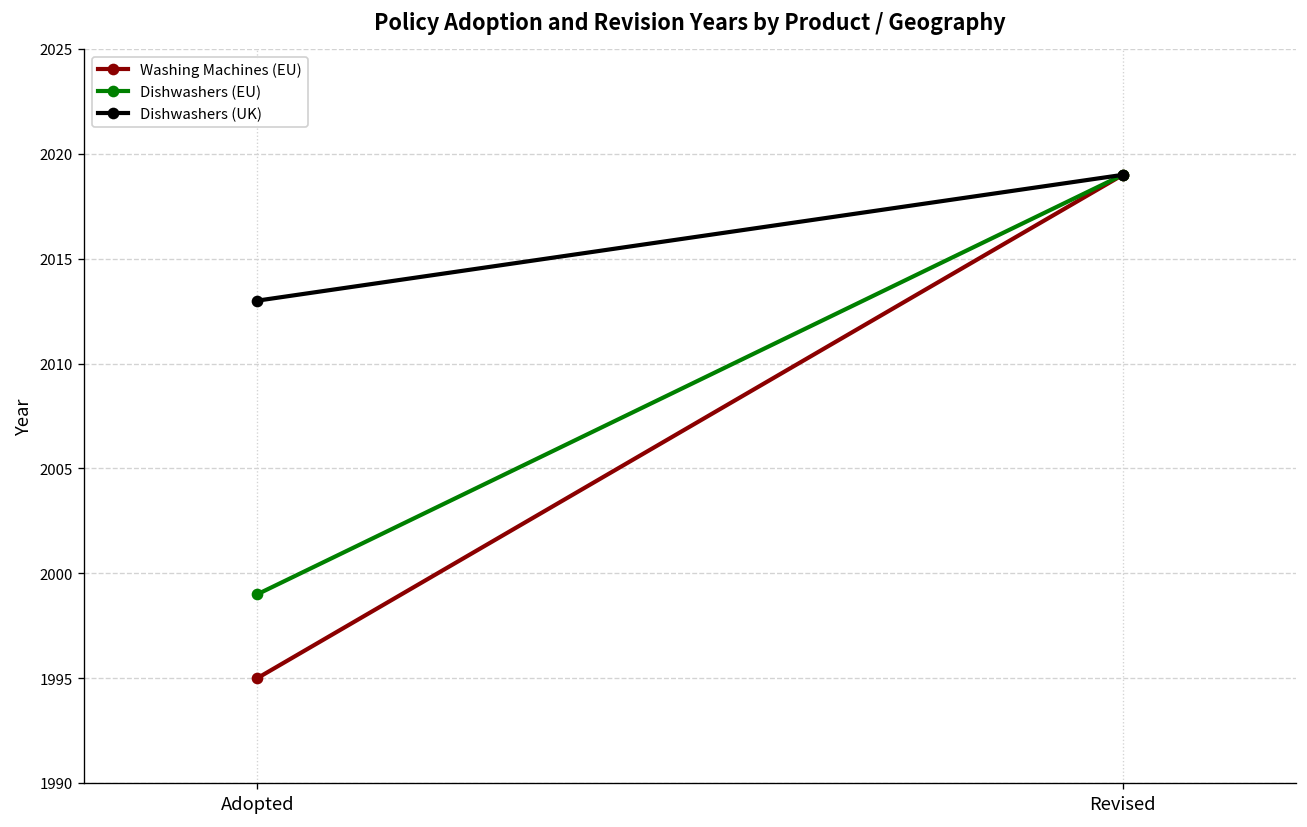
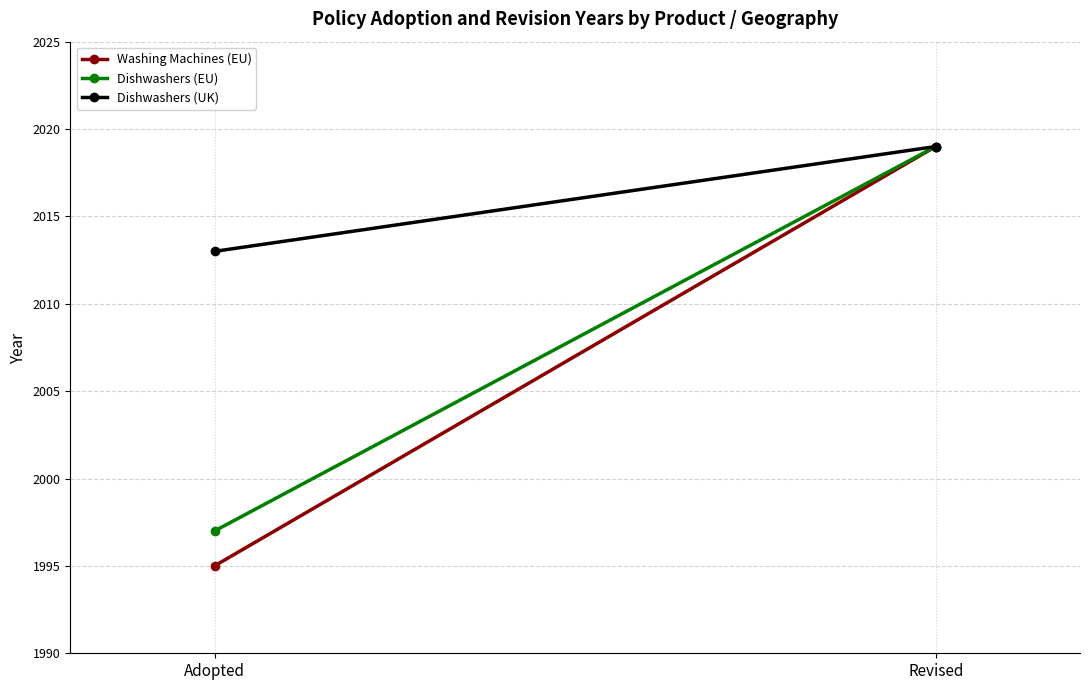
  {
    "Washing Machines (EU)": {
      "Adopted": 1995
    },
    "Dishwashers (EU)": {
-     "Adopted": 1999
+     "Adopted": 1997
    },
    "Dishwashers (UK)": {
      "Adopted": 2013
    }
  }
